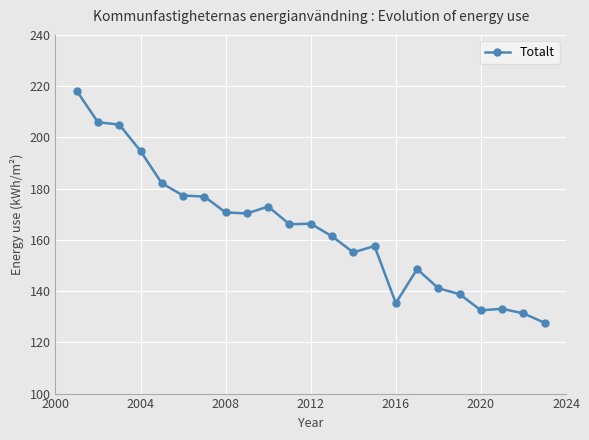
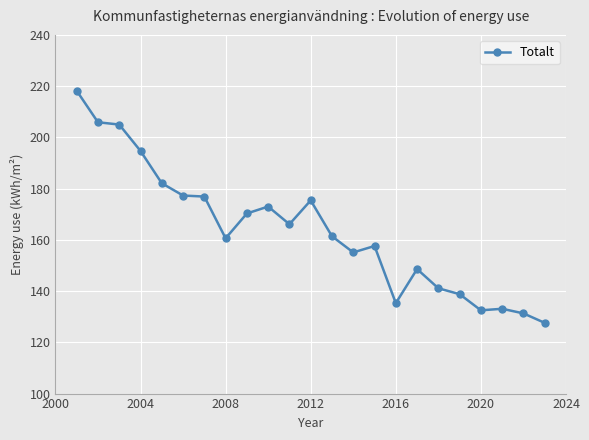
  {
    "2004": 195,
-   "2008": 171,
-   "2012": 166,
+   "2008": 161,
+   "2012": 175,
    "2016": 135,
    "2020": 133
  }
